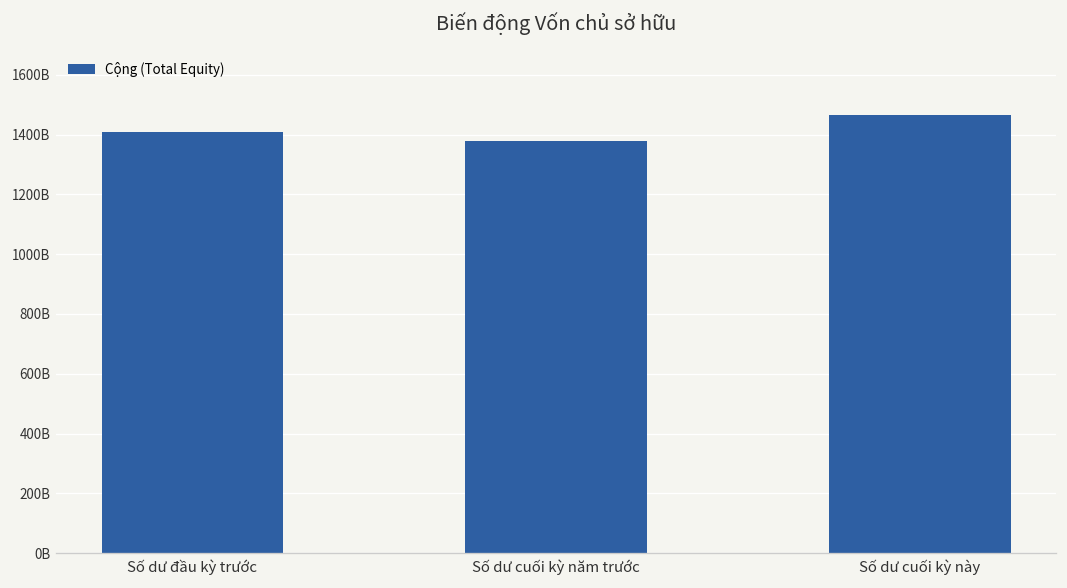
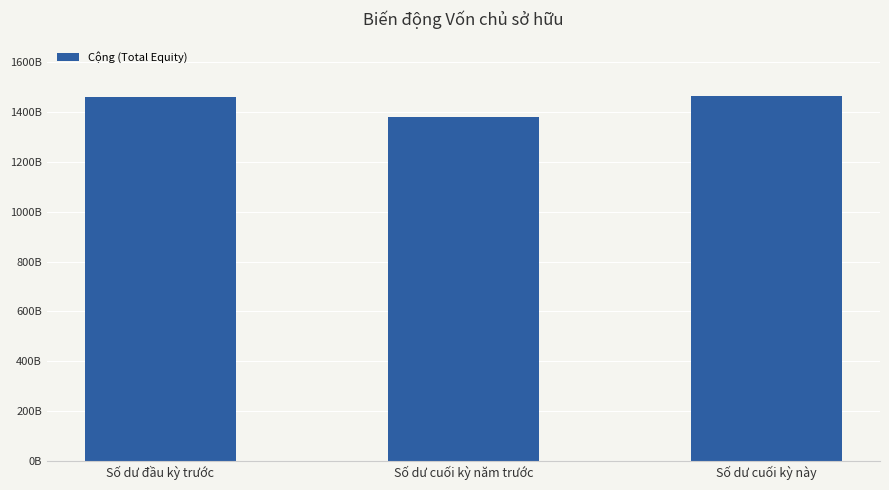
  {
-   "Số dư đầu kỳ trước": 1410000000000,
+   "Số dư đầu kỳ trước": 1460000000000,
    "Số dư cuối kỳ năm trước": 1380000000000,
    "Số dư cuối kỳ này": 1470000000000
  }
